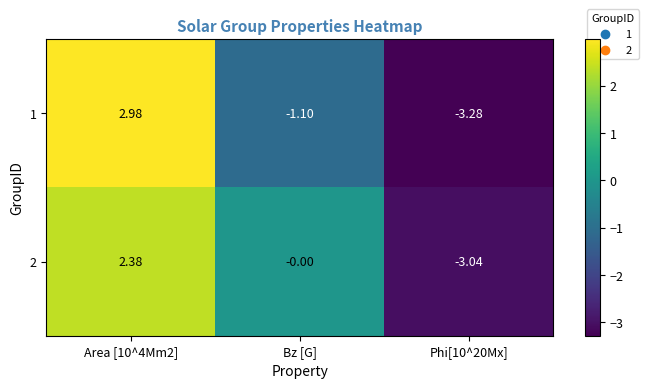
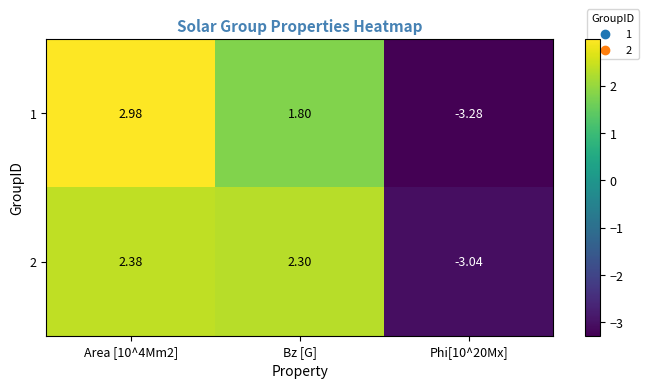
  {
    "1": {
      "Area [10^4Mm2]": 2.98,
-     "Bz [G]": -1.10,
+     "Bz [G]": 1.80,
      "Phi[10^20Mx]": -3.28
    },
    "2": {
      "Area [10^4Mm2]": 2.38,
-     "Bz [G]": -0.00,
+     "Bz [G]": 2.30,
      "Phi[10^20Mx]": -3.04
    }
  }
